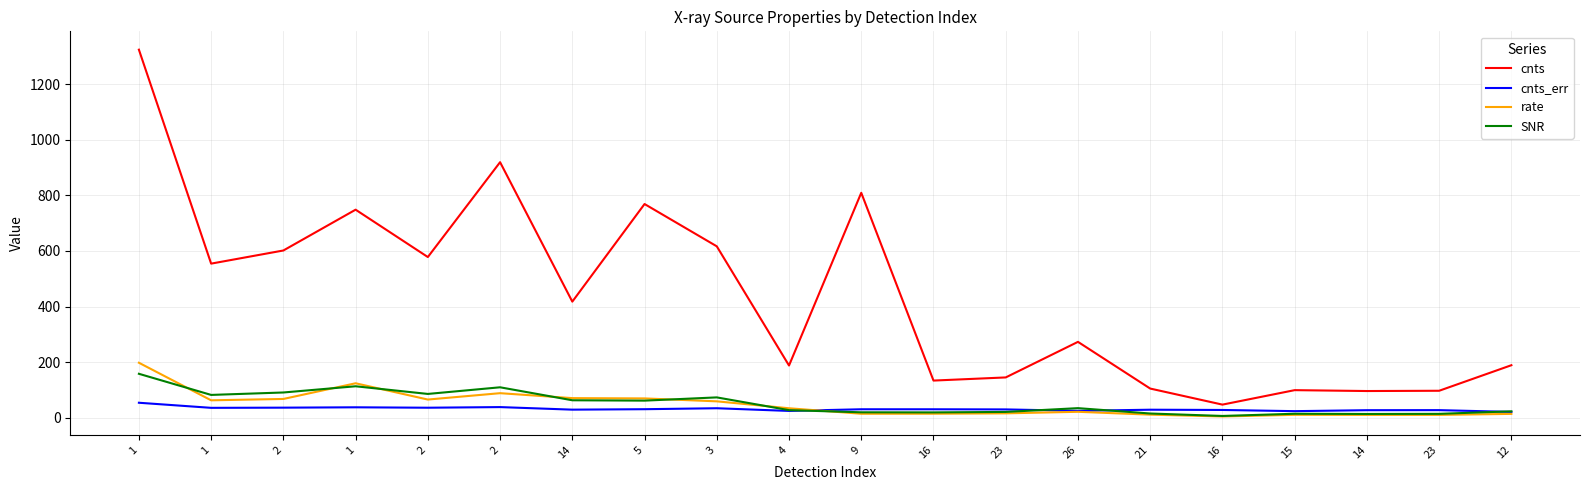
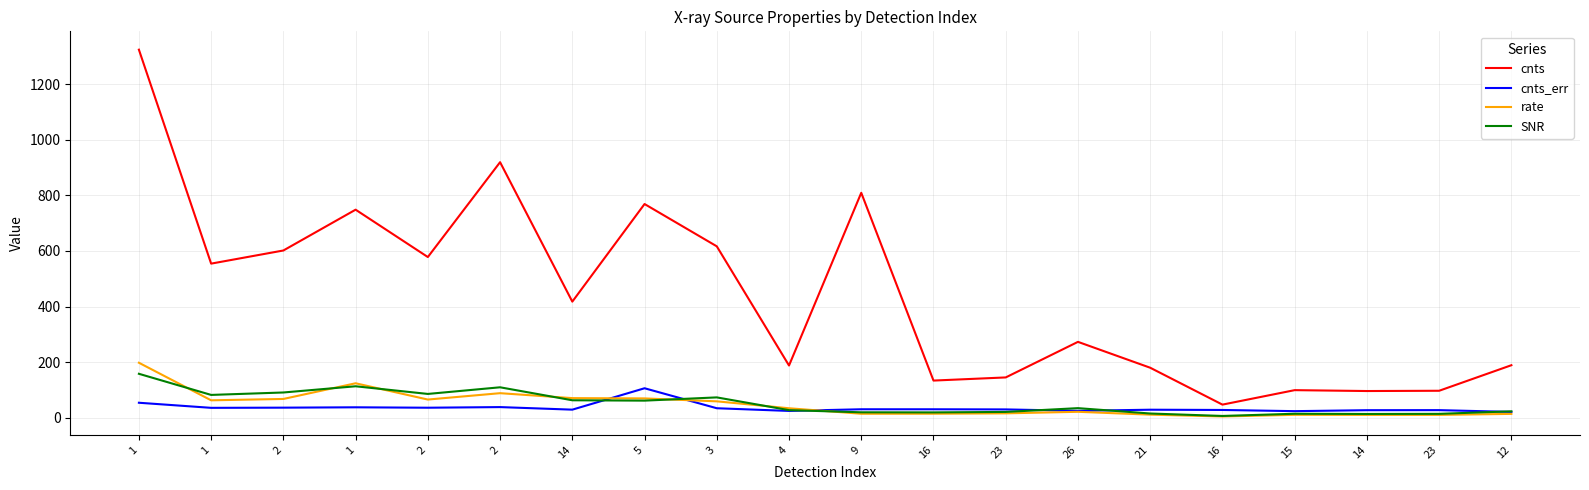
  {
    "cnts": {
      "5": 770,
      "3": 620,
      "4": 190,
      "9": 810,
      "26": 270,
-     "21": 110,
+     "21": 180,
      "15": 100,
      "12": 190
    },
    "cnts_err": {
-     "5": 30,
+     "5": 110,
      "3": 40,
      "9": 30,
      "21": 30,
      "15": 20
    },
    "rate": {
      "3": 60
    },
    "SNR": {
      "3": 70,
      "26": 40
    }
  }
